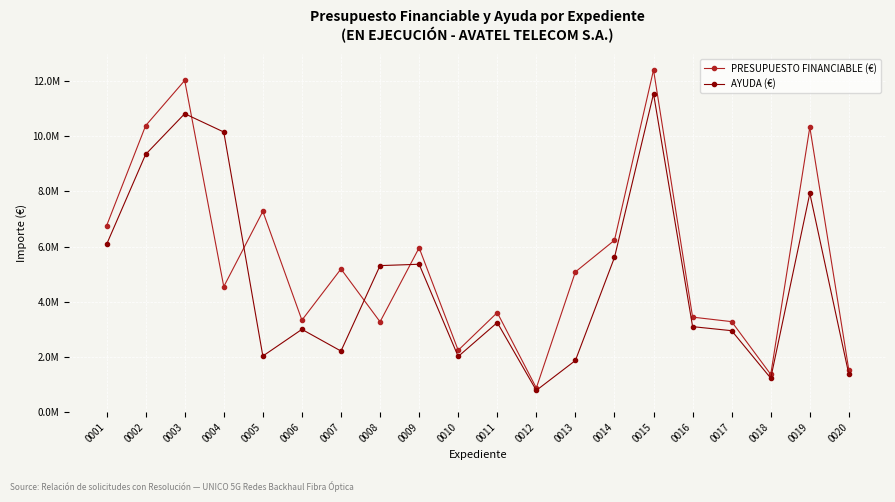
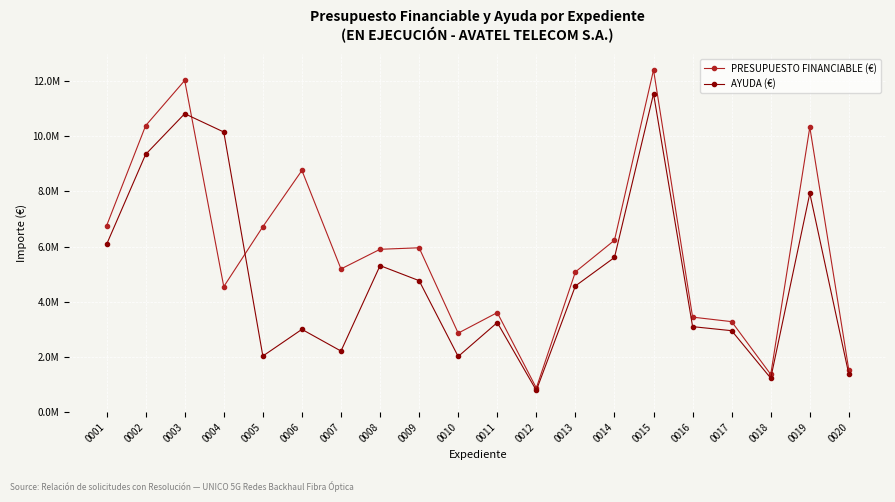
  {
    "PRESUPUESTO FINANCIABLE (€)": {
      "0001": 6800000,
      "0002": 10400000,
      "0003": 12000000,
      "0004": 4500000,
-     "0005": 7300000,
-     "0006": 3300000,
+     "0005": 6700000,
+     "0006": 8800000,
      "0007": 5200000,
-     "0008": 3300000,
+     "0008": 5900000,
      "0009": 6000000,
-     "0010": 2200000,
+     "0010": 2900000,
      "0011": 3600000,
      "0013": 5100000,
      "0014": 6200000,
      "0015": 12400000,
      "0016": 3400000,
      "0017": 3300000,
      "0018": 1400000,
      "0019": 10300000,
      "0020": 1500000
    },
    "AYUDA (€)": {
      "0001": 6100000,
      "0002": 9300000,
      "0003": 10800000,
      "0004": 10200000,
      "0005": 2000000,
      "0006": 3000000,
      "0007": 2200000,
      "0008": 5300000,
-     "0009": 5400000,
+     "0009": 4800000,
      "0010": 2000000,
      "0011": 3200000,
-     "0013": 1900000,
+     "0013": 4600000,
      "0014": 5600000,
      "0015": 11500000,
      "0016": 3100000,
      "0017": 3000000,
      "0018": 1200000,
      "0019": 7900000,
      "0020": 1400000
    }
  }
